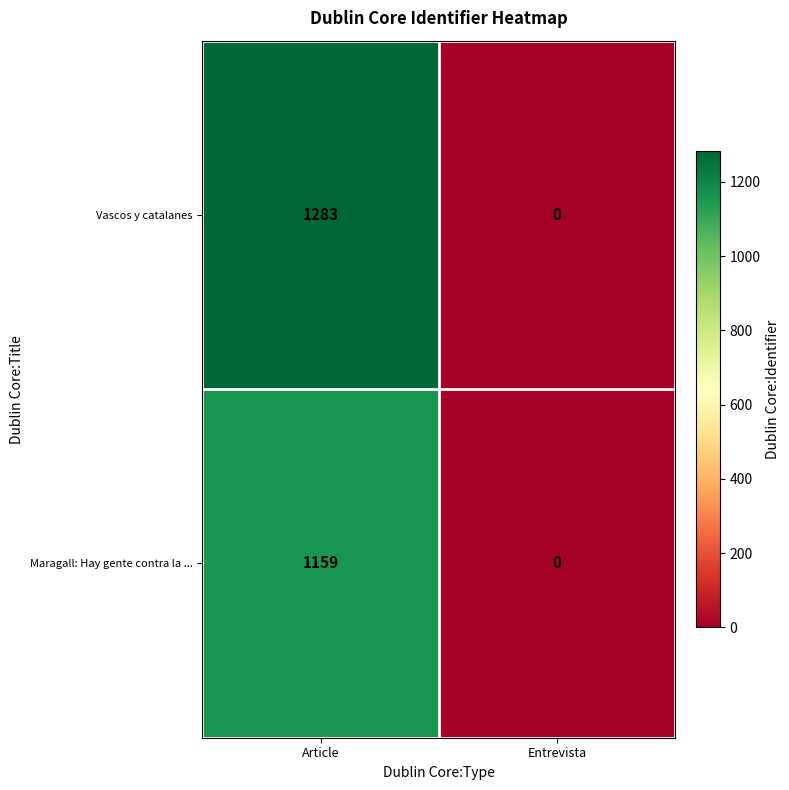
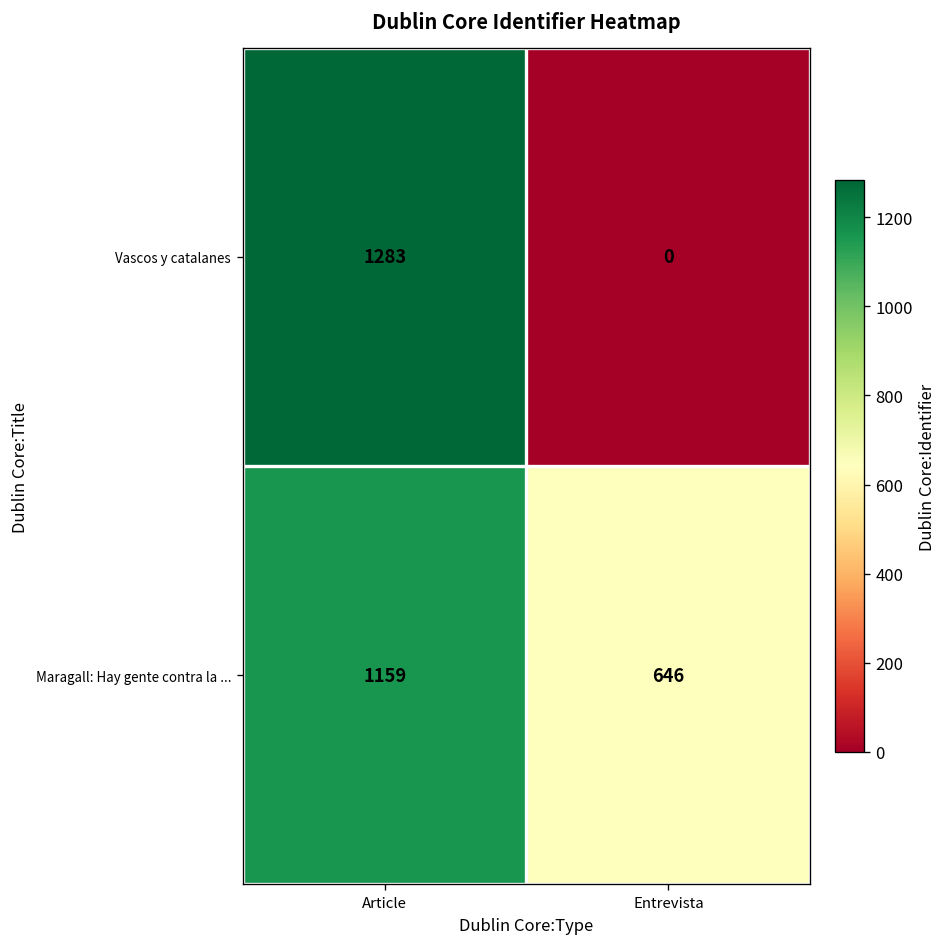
  {
    "Vascos y catalanes": {
      "Article": 1283,
      "Entrevista": 0
    },
    "Maragall: Hay gente contra la ...": {
      "Article": 1159,
-     "Entrevista": 0
+     "Entrevista": 646
    }
  }
